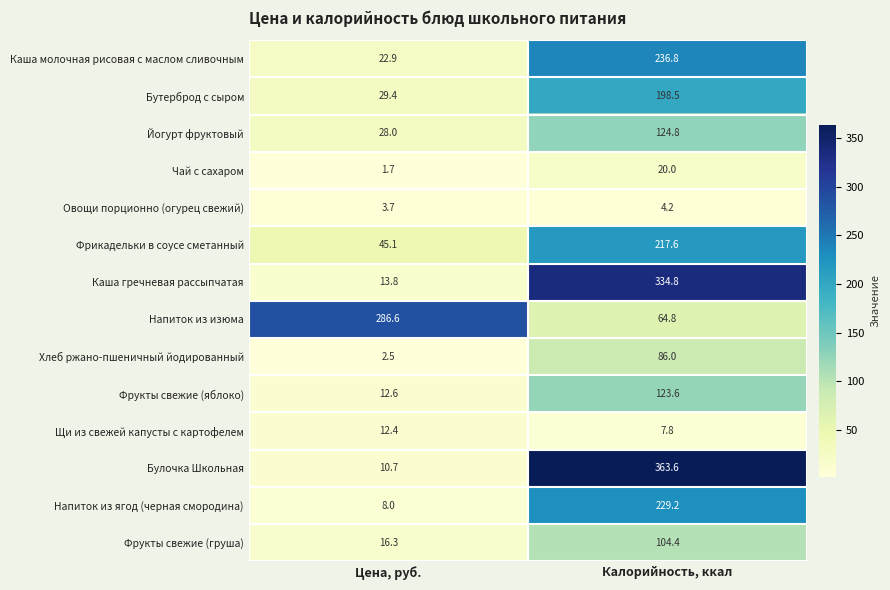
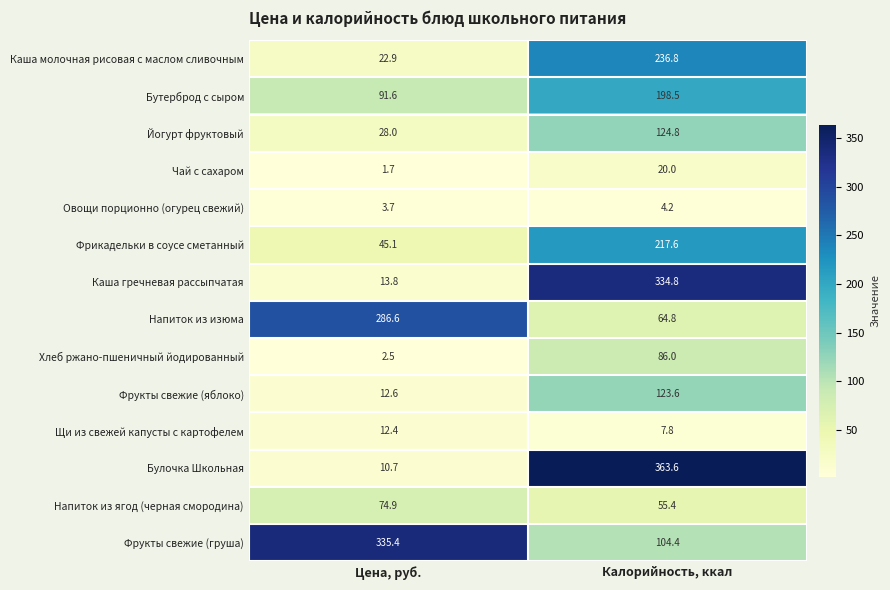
  {
    "Каша молочная рисовая с маслом сливочным": {
      "Цена, руб.": 22.9,
      "Калорийность, ккал": 236.8
    },
    "Бутерброд с сыром": {
-     "Цена, руб.": 29.4,
+     "Цена, руб.": 91.6,
      "Калорийность, ккал": 198.5
    },
    "Йогурт фруктовый": {
      "Цена, руб.": 28.0,
      "Калорийность, ккал": 124.8
    },
    "Чай с сахаром": {
      "Цена, руб.": 1.7,
      "Калорийность, ккал": 20.0
    },
    "Овощи порционно (огурец свежий)": {
      "Цена, руб.": 3.7,
      "Калорийность, ккал": 4.2
    },
    "Фрикадельки в соусе сметанный": {
      "Цена, руб.": 45.1,
      "Калорийность, ккал": 217.6
    },
    "Каша гречневая рассыпчатая": {
      "Цена, руб.": 13.8,
      "Калорийность, ккал": 334.8
    },
    "Напиток из изюма": {
      "Цена, руб.": 286.6,
      "Калорийность, ккал": 64.8
    },
    "Хлеб ржано-пшеничный йодированный": {
      "Цена, руб.": 2.5,
      "Калорийность, ккал": 86.0
    },
    "Фрукты свежие (яблоко)": {
      "Цена, руб.": 12.6,
      "Калорийность, ккал": 123.6
    },
    "Щи из свежей капусты с картофелем": {
      "Цена, руб.": 12.4,
      "Калорийность, ккал": 7.8
    },
    "Булочка Школьная": {
      "Цена, руб.": 10.7,
      "Калорийность, ккал": 363.6
    },
    "Напиток из ягод (черная смородина)": {
-     "Цена, руб.": 8.0,
-     "Калорийность, ккал": 229.2
+     "Цена, руб.": 74.9,
+     "Калорийность, ккал": 55.4
    },
    "Фрукты свежие (груша)": {
-     "Цена, руб.": 16.3,
+     "Цена, руб.": 335.4,
      "Калорийность, ккал": 104.4
    }
  }
